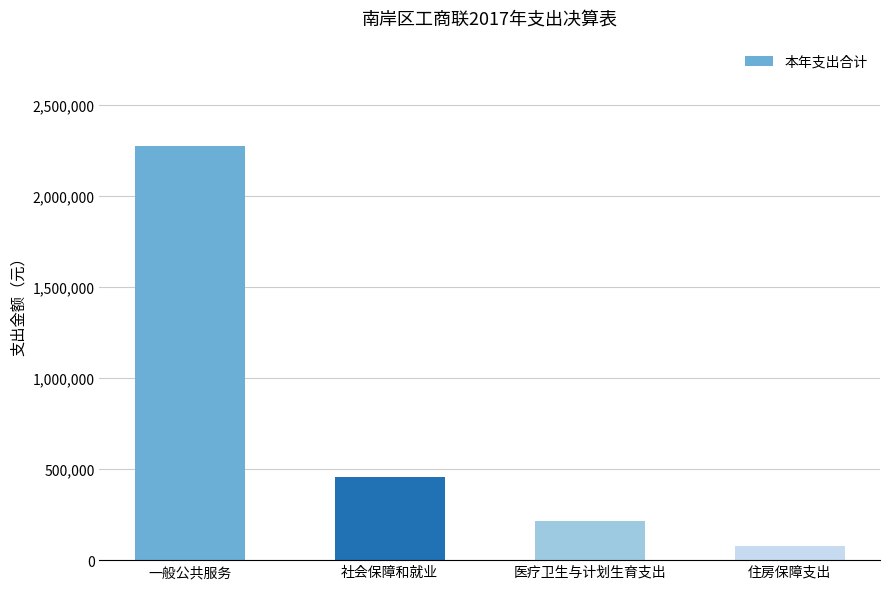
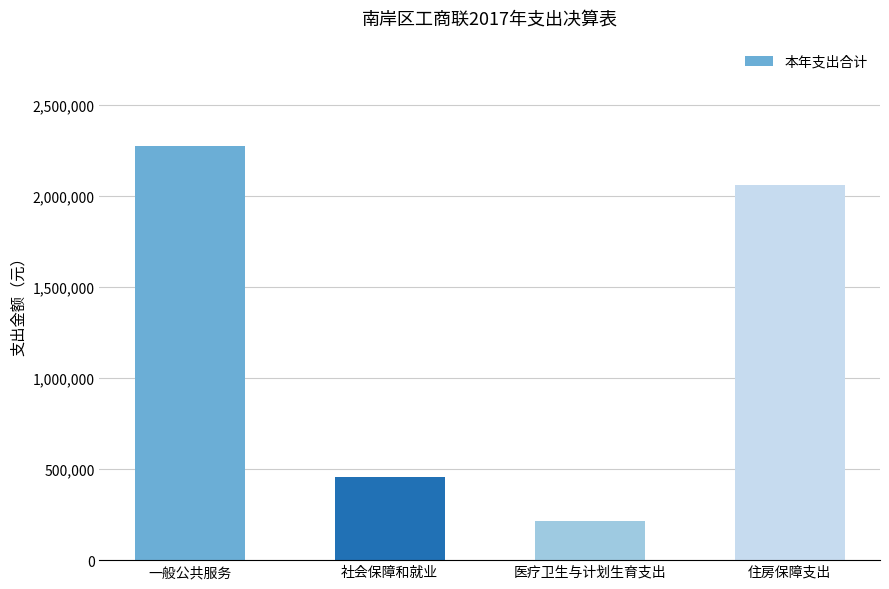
  {
    "一般公共服务": "2,270,000",
    "社会保障和就业": "460,000",
    "医疗卫生与计划生育支出": "220,000",
-   "住房保障支出": "80,000"
+   "住房保障支出": "2,060,000"
  }
